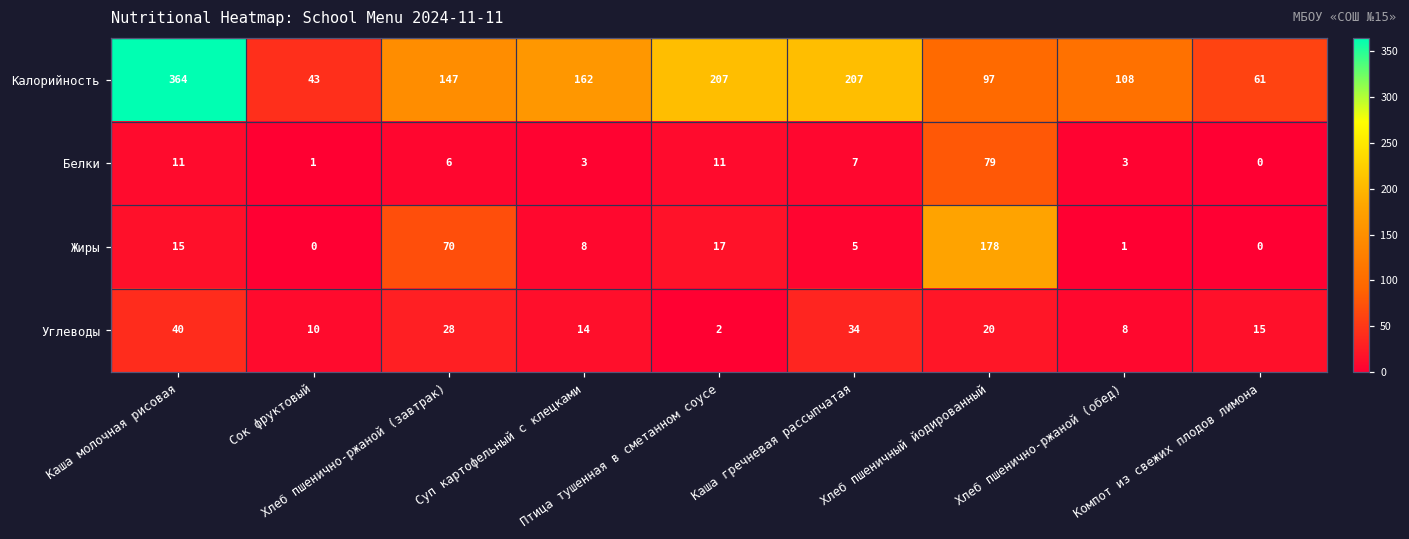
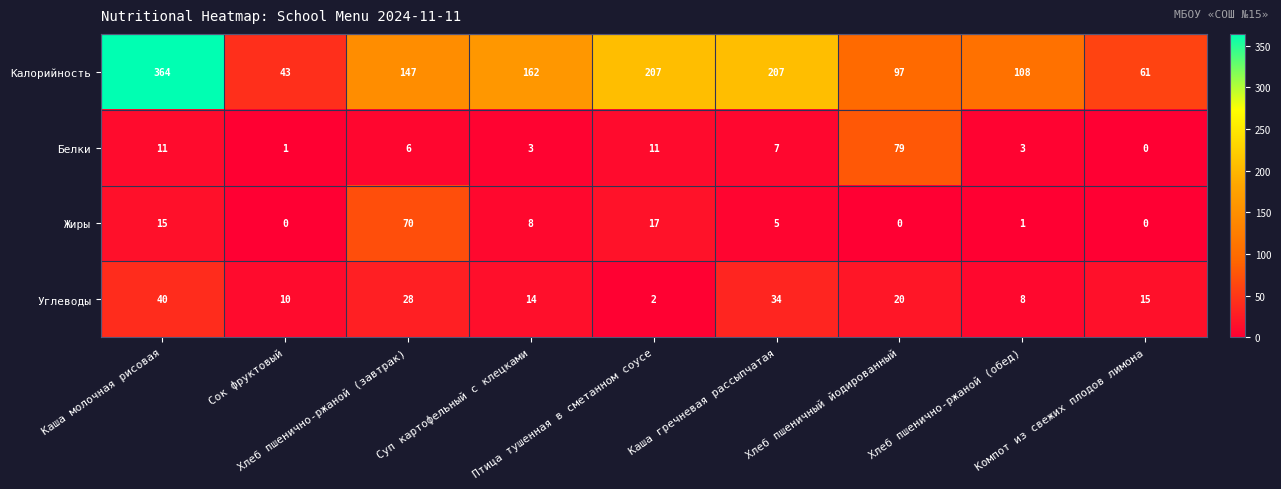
  {
    "Калорийность": {
      "Каша молочная рисовая": 364,
      "Сок фруктовый": 43,
      "Хлеб пшенично-ржаной (завтрак)": 147,
      "Суп картофельный с клецками": 162,
      "Птица тушенная в сметанном соусе": 207,
      "Каша гречневая рассыпчатая": 207,
      "Хлеб пшеничный йодированный": 97,
      "Хлеб пшенично-ржаной (обед)": 108,
      "Компот из свежих плодов лимона": 61
    },
    "Белки": {
      "Каша молочная рисовая": 11,
      "Сок фруктовый": 1,
      "Хлеб пшенично-ржаной (завтрак)": 6,
      "Суп картофельный с клецками": 3,
      "Птица тушенная в сметанном соусе": 11,
      "Каша гречневая рассыпчатая": 7,
      "Хлеб пшеничный йодированный": 79,
      "Хлеб пшенично-ржаной (обед)": 3,
      "Компот из свежих плодов лимона": 0
    },
    "Жиры": {
      "Каша молочная рисовая": 15,
      "Сок фруктовый": 0,
      "Хлеб пшенично-ржаной (завтрак)": 70,
      "Суп картофельный с клецками": 8,
      "Птица тушенная в сметанном соусе": 17,
      "Каша гречневая рассыпчатая": 5,
-     "Хлеб пшеничный йодированный": 178,
+     "Хлеб пшеничный йодированный": 0,
      "Хлеб пшенично-ржаной (обед)": 1,
      "Компот из свежих плодов лимона": 0
    },
    "Углеводы": {
      "Каша молочная рисовая": 40,
      "Сок фруктовый": 10,
      "Хлеб пшенично-ржаной (завтрак)": 28,
      "Суп картофельный с клецками": 14,
      "Птица тушенная в сметанном соусе": 2,
      "Каша гречневая рассыпчатая": 34,
      "Хлеб пшеничный йодированный": 20,
      "Хлеб пшенично-ржаной (обед)": 8,
      "Компот из свежих плодов лимона": 15
    }
  }
